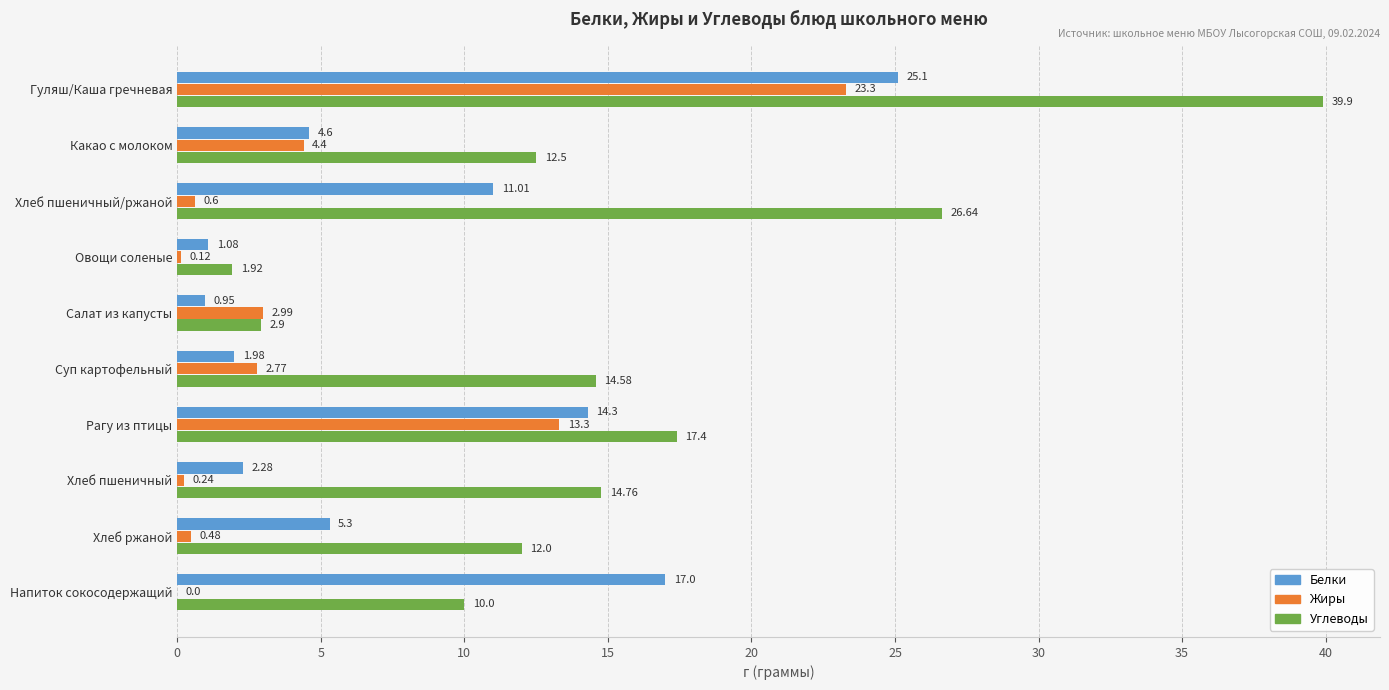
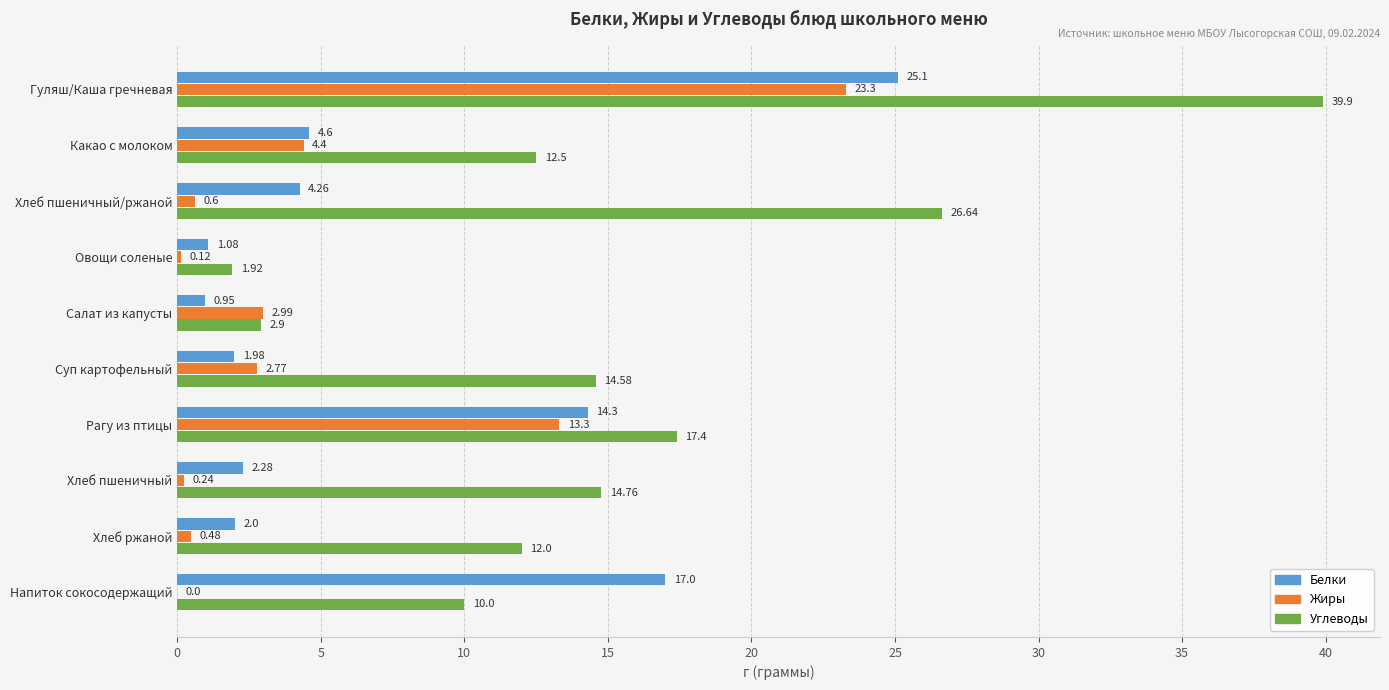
  {
    "Белки": {
      "Гуляш/Каша гречневая": 25.1,
      "Какао с молоком": 4.6,
-     "Хлеб пшеничный/ржаной": 11.01,
+     "Хлеб пшеничный/ржаной": 4.26,
      "Овощи соленые": 1.08,
      "Салат из капусты": 0.95,
      "Суп картофельный": 1.98,
      "Рагу из птицы": 14.3,
      "Хлеб пшеничный": 2.28,
-     "Хлеб ржаной": 5.3,
+     "Хлеб ржаной": 2.0,
      "Напиток сокосодержащий": 17.0
    },
    "Жиры": {
      "Гуляш/Каша гречневая": 23.3,
      "Какао с молоком": 4.4,
      "Хлеб пшеничный/ржаной": 0.6,
      "Овощи соленые": 0.12,
      "Салат из капусты": 2.99,
      "Суп картофельный": 2.77,
      "Рагу из птицы": 13.3,
      "Хлеб пшеничный": 0.24,
      "Хлеб ржаной": 0.48,
      "Напиток сокосодержащий": 0.0
    },
    "Углеводы": {
      "Гуляш/Каша гречневая": 39.9,
      "Какао с молоком": 12.5,
      "Хлеб пшеничный/ржаной": 26.64,
      "Овощи соленые": 1.92,
      "Салат из капусты": 2.9,
      "Суп картофельный": 14.58,
      "Рагу из птицы": 17.4,
      "Хлеб пшеничный": 14.76,
      "Хлеб ржаной": 12.0,
      "Напиток сокосодержащий": 10.0
    }
  }
